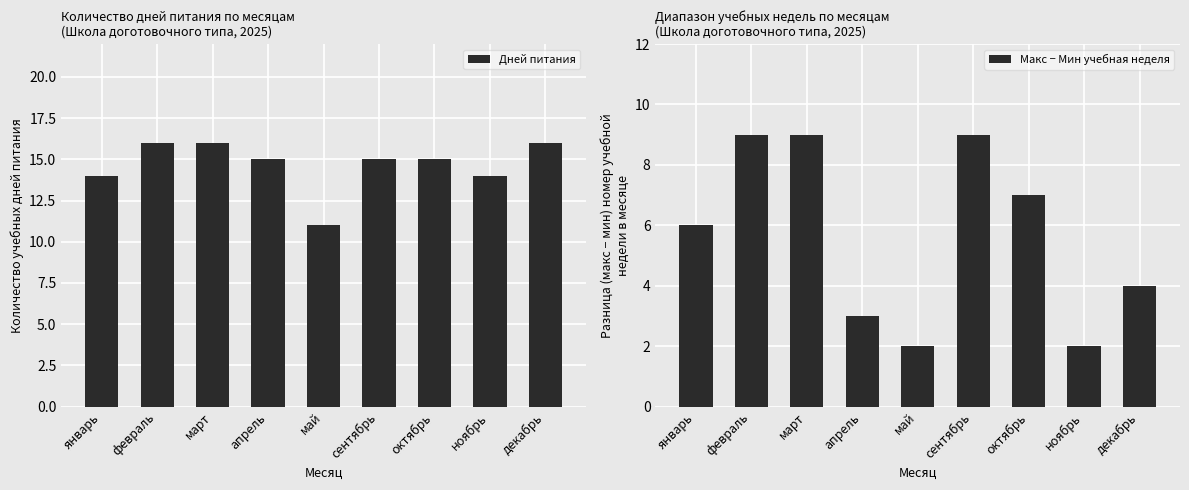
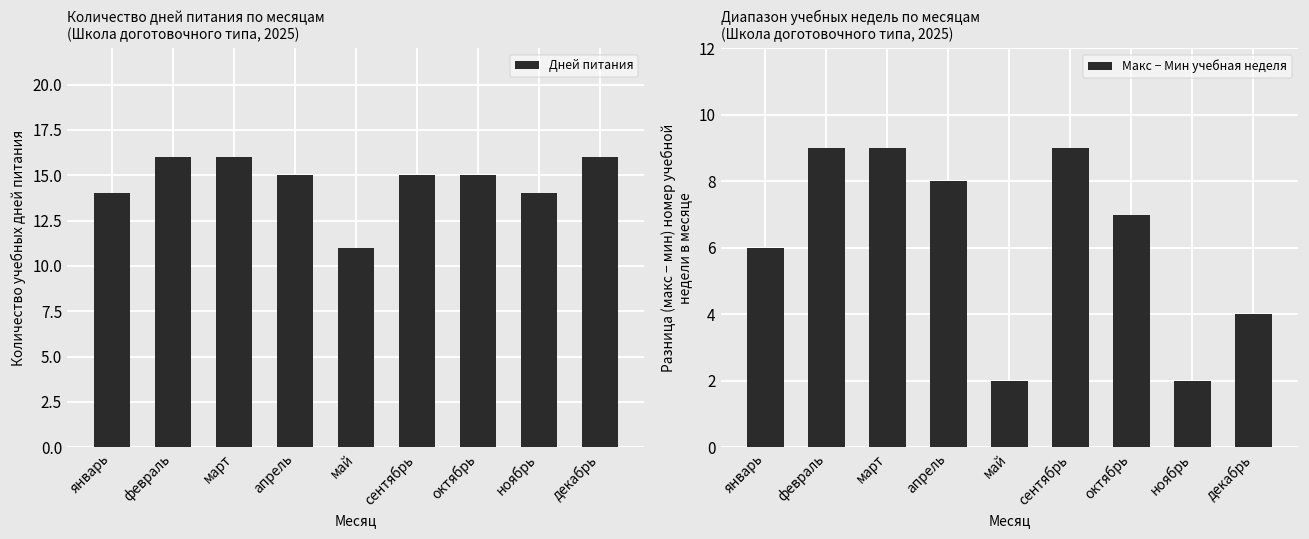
  {
    "Количество дней питания по месяцам (Школа доготовочного типа, 2025)": {
      "январь": 14.0,
      "февраль": 16.0,
      "март": 16.0,
      "апрель": 15.0,
      "май": 11.0,
      "сентябрь": 15.0,
      "октябрь": 15.0,
      "ноябрь": 14.0,
      "декабрь": 16.0
    },
    "Диапазон учебных недель по месяцам (Школа доготовочного типа, 2025)": {
      "январь": 6.0,
      "февраль": 9.0,
      "март": 9.0,
-     "апрель": 3.0,
+     "апрель": 8.0,
      "май": 2.0,
      "сентябрь": 9.0,
      "октябрь": 7.0,
      "ноябрь": 2.0,
      "декабрь": 4.0
    }
  }
